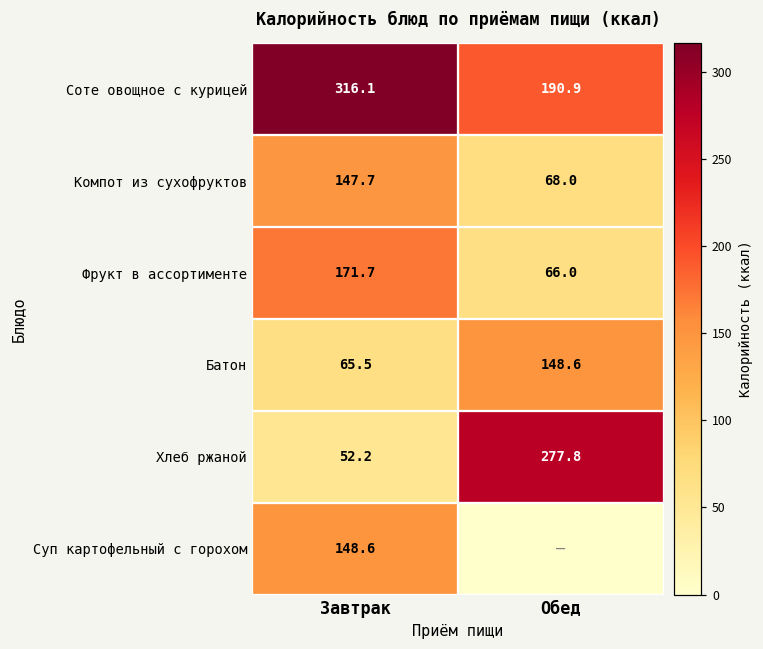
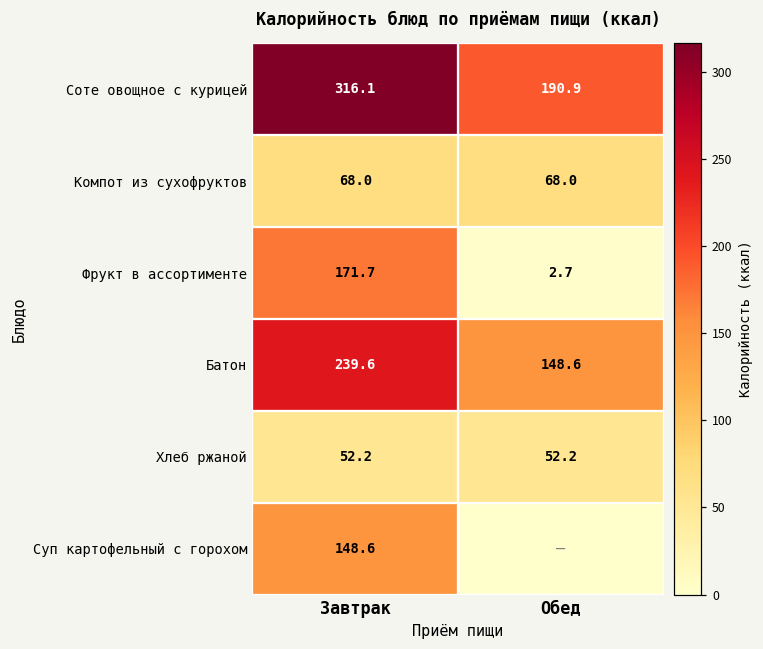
  {
    "Соте овощное с курицей": {
      "Завтрак": 316.1,
      "Обед": 190.9
    },
    "Компот из сухофруктов": {
-     "Завтрак": 147.7,
+     "Завтрак": 68.0,
      "Обед": 68.0
    },
    "Фрукт в ассортименте": {
      "Завтрак": 171.7,
-     "Обед": 66.0
+     "Обед": 2.7
    },
    "Батон": {
-     "Завтрак": 65.5,
+     "Завтрак": 239.6,
      "Обед": 148.6
    },
    "Хлеб ржаной": {
      "Завтрак": 52.2,
-     "Обед": 277.8
+     "Обед": 52.2
    },
    "Суп картофельный с горохом": {
      "Завтрак": 148.6
    }
  }
